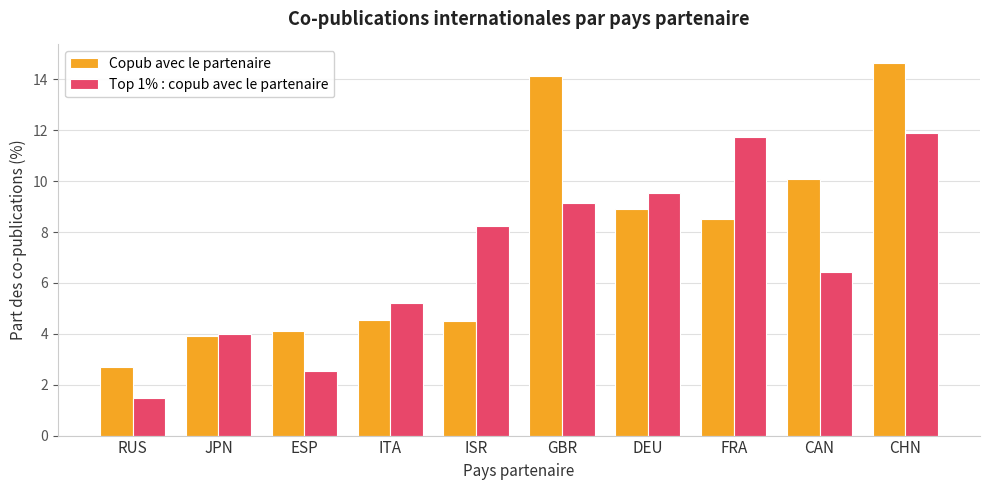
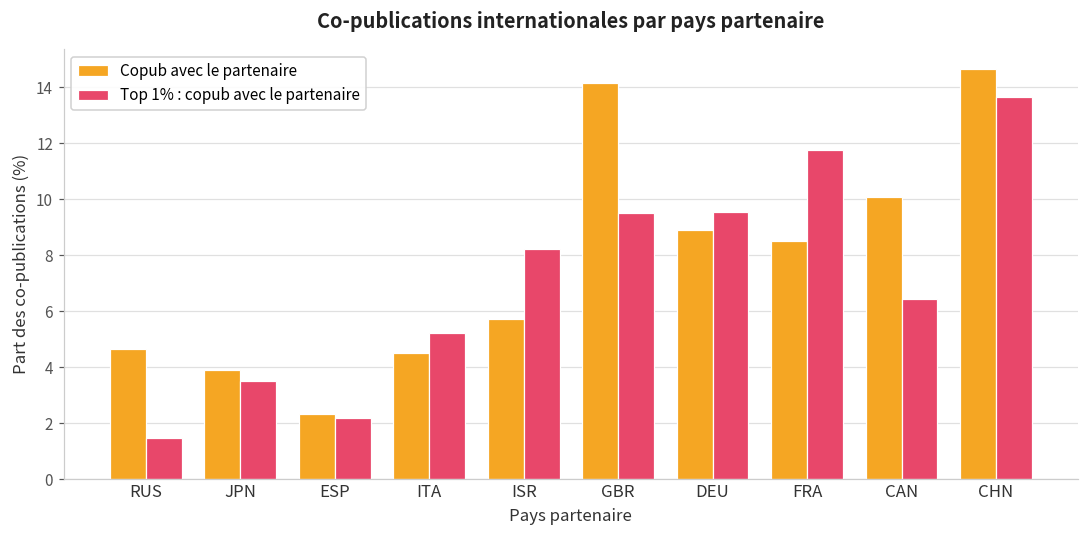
  {
    "Copub avec le partenaire": {
-     "RUS": 2.7,
+     "RUS": 4.7,
      "JPN": 3.9,
-     "ESP": 4.1,
+     "ESP": 2.3,
      "ITA": 4.5,
-     "ISR": 4.5,
+     "ISR": 5.7,
      "GBR": 14.1,
      "DEU": 8.9,
      "FRA": 8.5,
      "CAN": 10.1,
      "CHN": 14.6
    },
    "Top 1% : copub avec le partenaire": {
      "RUS": 1.5,
-     "JPN": 4.0,
-     "ESP": 2.5,
+     "JPN": 3.5,
+     "ESP": 2.2,
      "ITA": 5.2,
      "ISR": 8.2,
-     "GBR": 9.1,
+     "GBR": 9.5,
      "DEU": 9.5,
      "FRA": 11.7,
      "CAN": 6.4,
-     "CHN": 11.9
+     "CHN": 13.6
    }
  }
